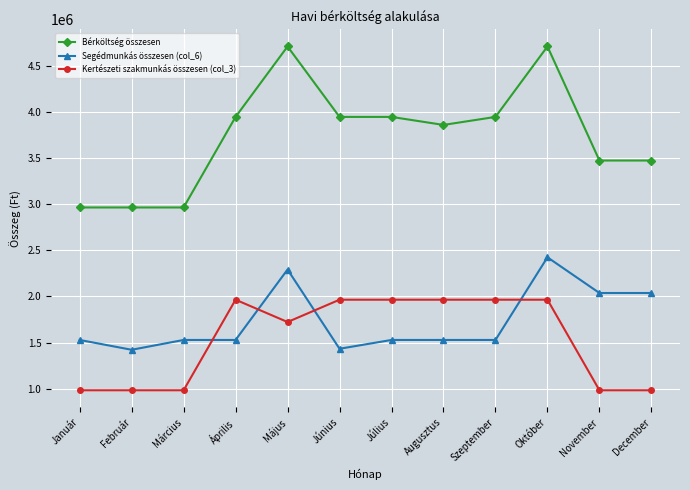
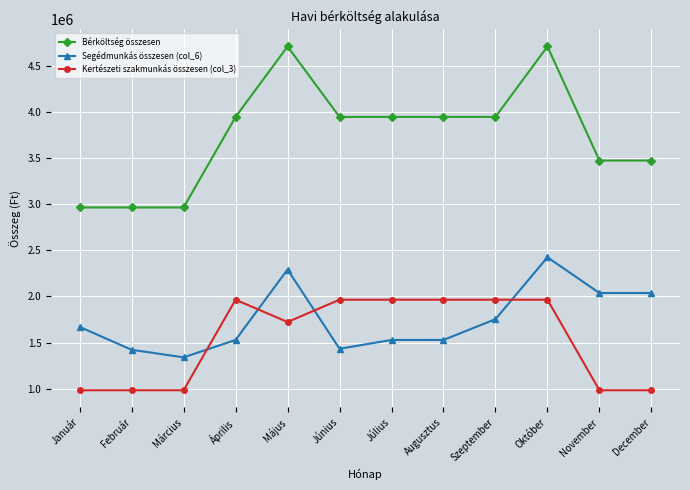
  {
    "Bérköltség összesen": {
      "Január": 3000000,
      "Február": 3000000,
      "Március": 3000000,
      "Április": 3900000,
      "Május": 4700000,
      "Június": 3900000,
      "Július": 3900000,
-     "Augusztus": 3860000,
+     "Augusztus": 3950000,
      "Szeptember": 3900000,
      "Október": 4700000,
      "November": 3500000,
      "December": 3500000
    },
    "Segédmunkás összesen (col_6)": {
-     "Január": 1500000,
+     "Január": 1700000,
      "Február": 1400000,
-     "Március": 1500000,
+     "Március": 1300000,
      "Április": 1500000,
      "Május": 2300000,
      "Június": 1400000,
      "Július": 1500000,
      "Augusztus": 1500000,
-     "Szeptember": 1500000,
+     "Szeptember": 1800000,
      "Október": 2400000,
      "November": 2000000,
      "December": 2000000
    },
    "Kertészeti szakmunkás összesen (col_3)": {
      "Január": 1000000,
      "Február": 1000000,
      "Március": 1000000,
      "Április": 2000000,
      "Május": 1700000,
      "Június": 2000000,
      "Július": 2000000,
      "Augusztus": 2000000,
      "Szeptember": 2000000,
      "Október": 2000000,
      "November": 1000000,
      "December": 1000000
    }
  }
